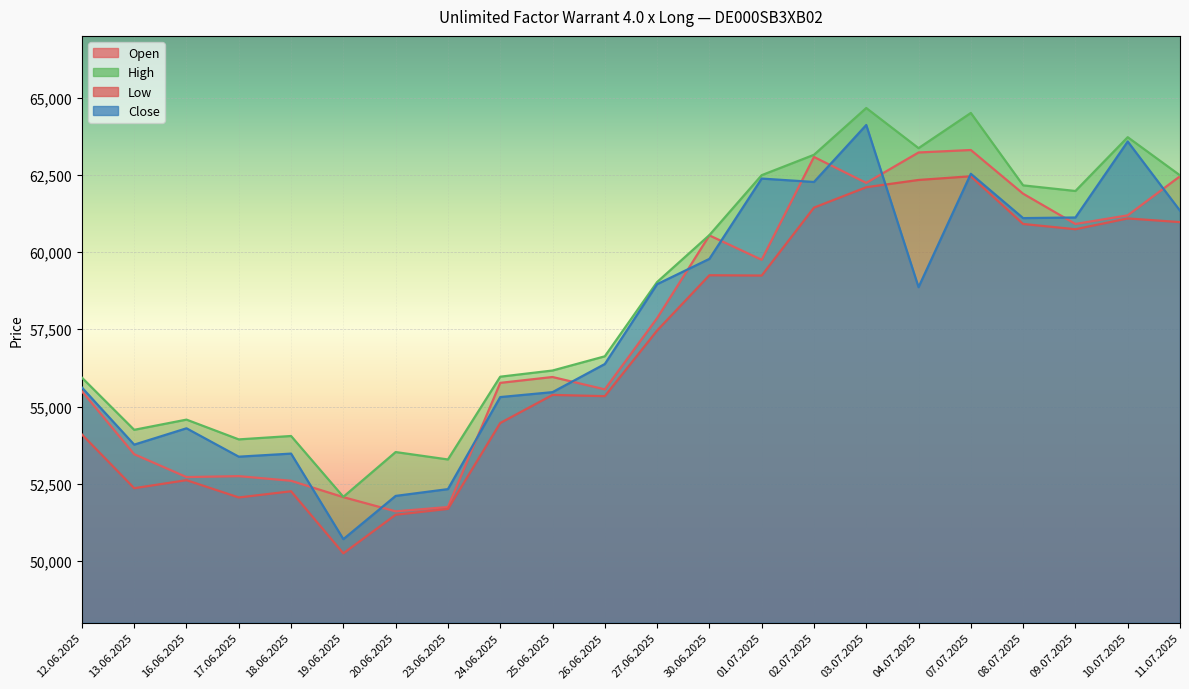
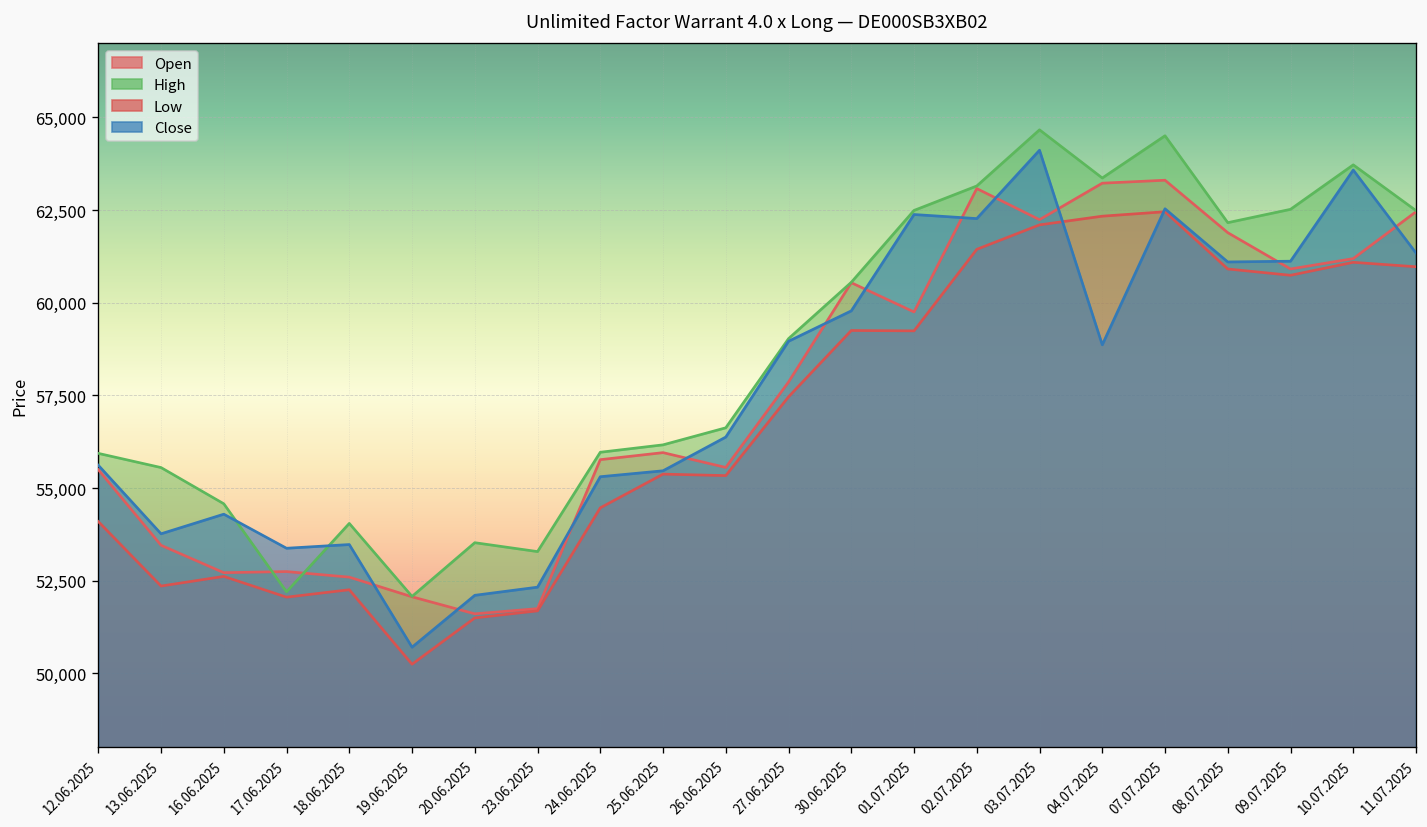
  {
    "High": {
      "12.06.2025": "55,900",
-     "13.06.2025": "54,200",
+     "13.06.2025": "55,600",
      "16.06.2025": "54,600",
-     "17.06.2025": "53,900",
+     "17.06.2025": "52,200",
      "18.06.2025": "54,000",
      "20.06.2025": "53,500",
      "23.06.2025": "53,300",
      "24.06.2025": "56,000",
      "25.06.2025": "56,200",
      "26.06.2025": "56,600",
      "01.07.2025": "62,500",
      "03.07.2025": "64,700",
      "04.07.2025": "63,400",
      "07.07.2025": "64,500",
      "08.07.2025": "62,200",
-     "09.07.2025": "62,000",
+     "09.07.2025": "62,500",
      "10.07.2025": "63,700"
    },
    "Close": {
      "12.06.2025": "55,600",
      "13.06.2025": "53,800",
      "16.06.2025": "54,300",
      "17.06.2025": "53,400",
      "18.06.2025": "53,500",
      "19.06.2025": "50,700",
      "20.06.2025": "52,100",
      "23.06.2025": "52,300",
      "24.06.2025": "55,300",
      "25.06.2025": "55,500",
      "26.06.2025": "56,400",
      "30.06.2025": "59,800",
      "01.07.2025": "62,400",
      "02.07.2025": "62,300",
      "03.07.2025": "64,100",
      "04.07.2025": "58,900",
      "08.07.2025": "61,100",
      "09.07.2025": "61,100",
      "10.07.2025": "63,600",
      "11.07.2025": "61,300"
    }
  }
